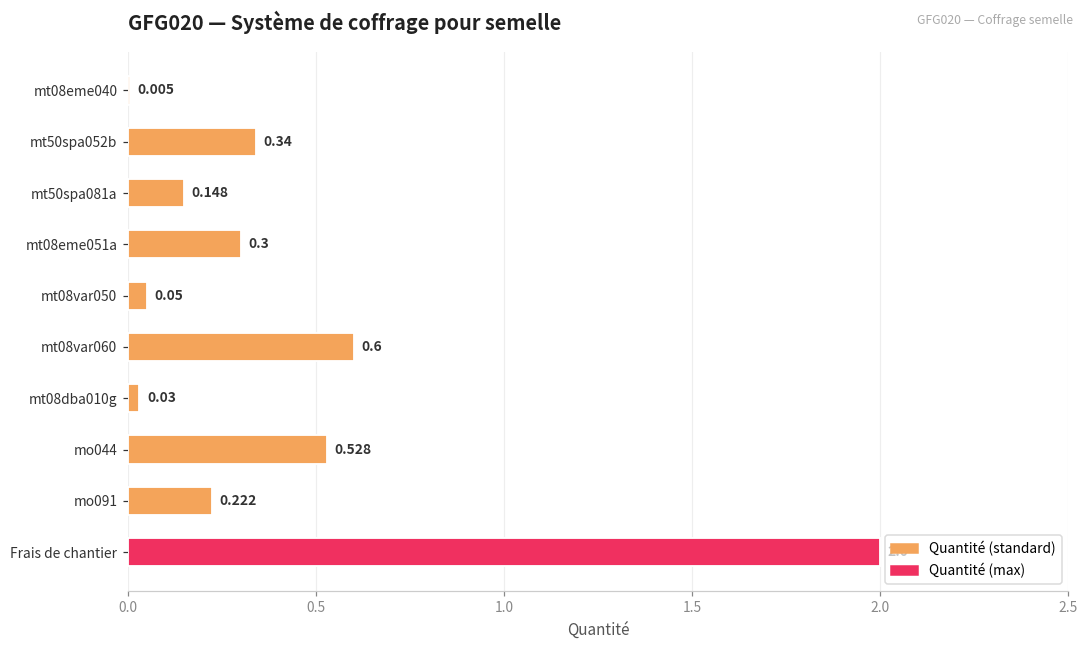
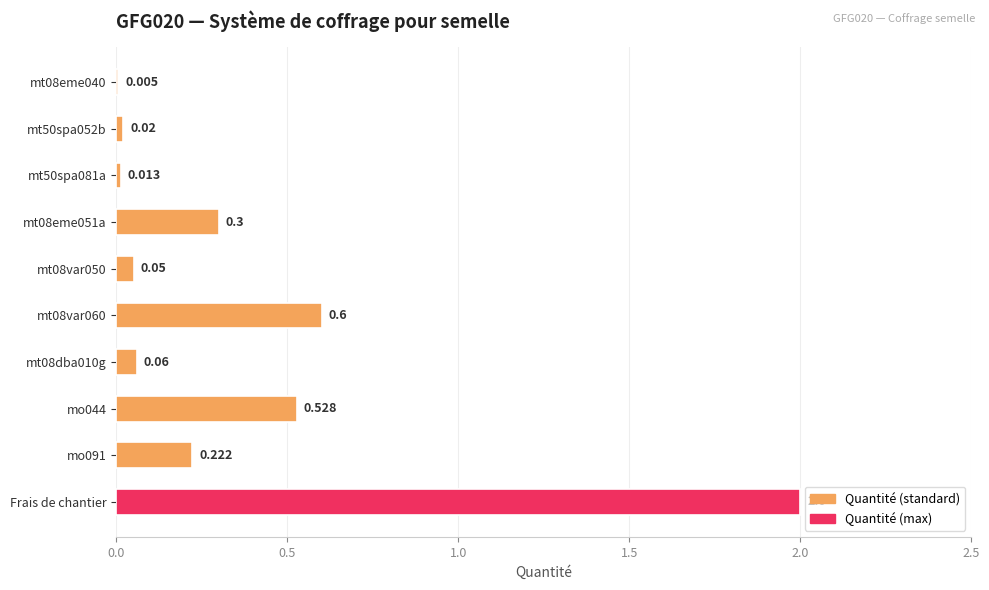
  {
    "mt08eme040": 0.005,
-   "mt50spa052b": 0.34,
-   "mt50spa081a": 0.148,
+   "mt50spa052b": 0.02,
+   "mt50spa081a": 0.013,
    "mt08eme051a": 0.3,
    "mt08var050": 0.05,
    "mt08var060": 0.6,
-   "mt08dba010g": 0.03,
+   "mt08dba010g": 0.06,
    "mo044": 0.528,
    "mo091": 0.222
  }
